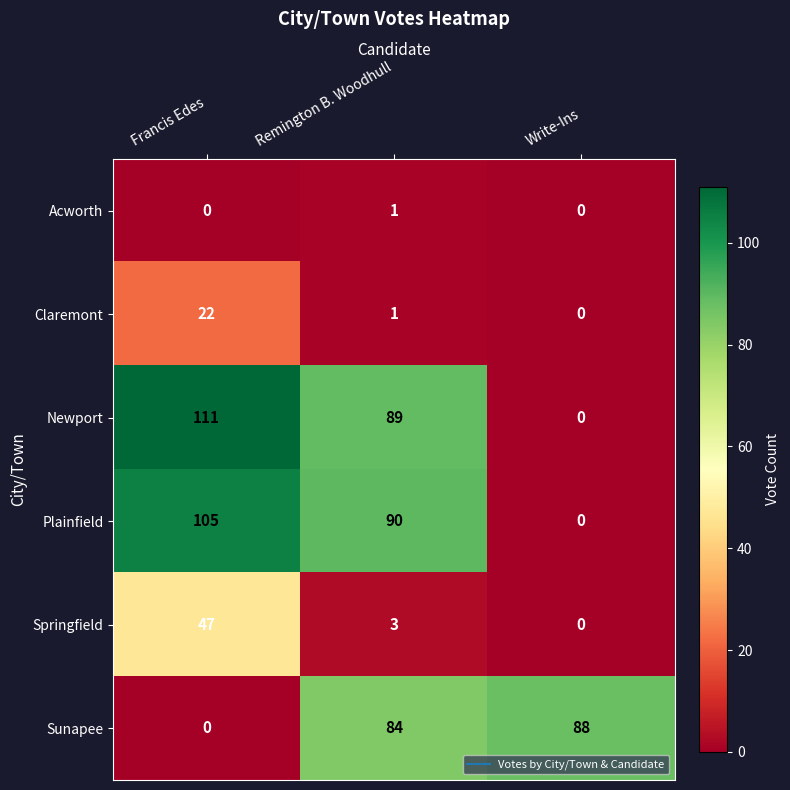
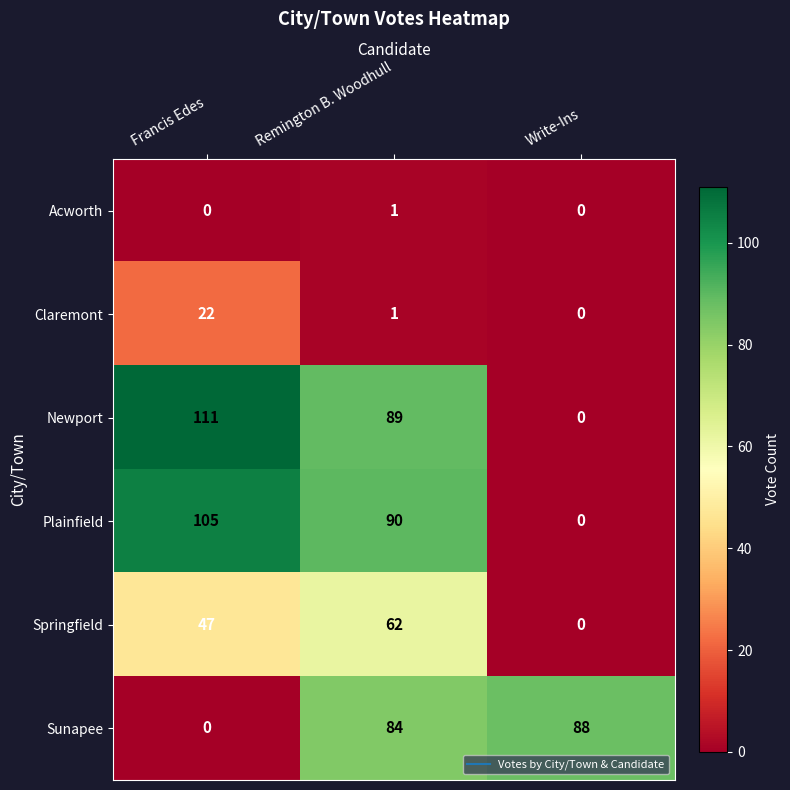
  {
    "Acworth": {
      "Francis Edes": 0,
      "Remington B. Woodhull": 1,
      "Write-Ins": 0
    },
    "Claremont": {
      "Francis Edes": 22,
      "Remington B. Woodhull": 1,
      "Write-Ins": 0
    },
    "Newport": {
      "Francis Edes": 111,
      "Remington B. Woodhull": 89,
      "Write-Ins": 0
    },
    "Plainfield": {
      "Francis Edes": 105,
      "Remington B. Woodhull": 90,
      "Write-Ins": 0
    },
    "Springfield": {
      "Francis Edes": 47,
-     "Remington B. Woodhull": 3,
+     "Remington B. Woodhull": 62,
      "Write-Ins": 0
    },
    "Sunapee": {
      "Francis Edes": 0,
      "Remington B. Woodhull": 84,
      "Write-Ins": 88
    }
  }
